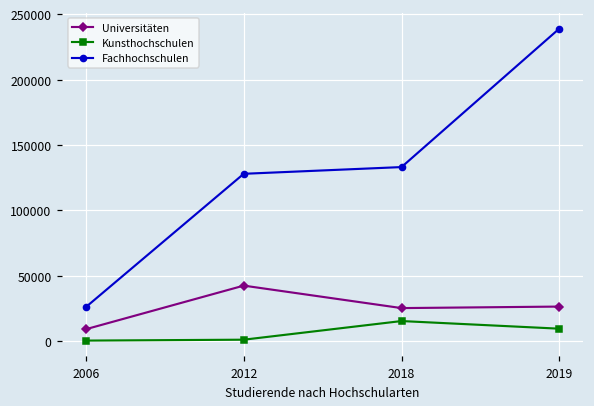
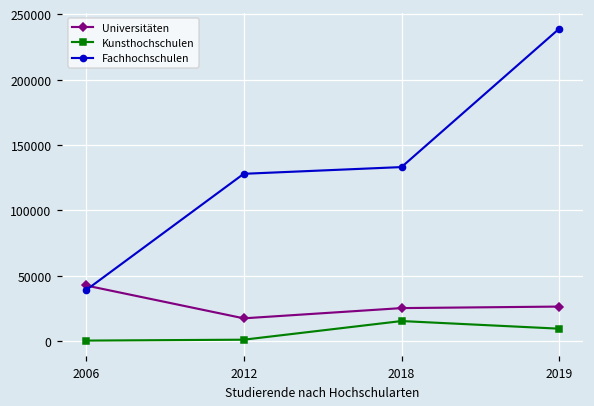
  {
    "Universitäten": {
-     "2006": 9000,
-     "2012": 42000,
+     "2006": 43000,
+     "2012": 17000,
      "2018": 25000,
      "2019": 26000
    },
    "Kunsthochschulen": {
      "2006": 0,
      "2012": 1000,
      "2018": 15000,
      "2019": 9000
    },
    "Fachhochschulen": {
-     "2006": 26000,
+     "2006": 39000,
      "2012": 128000,
      "2018": 133000,
      "2019": 239000
    }
  }
